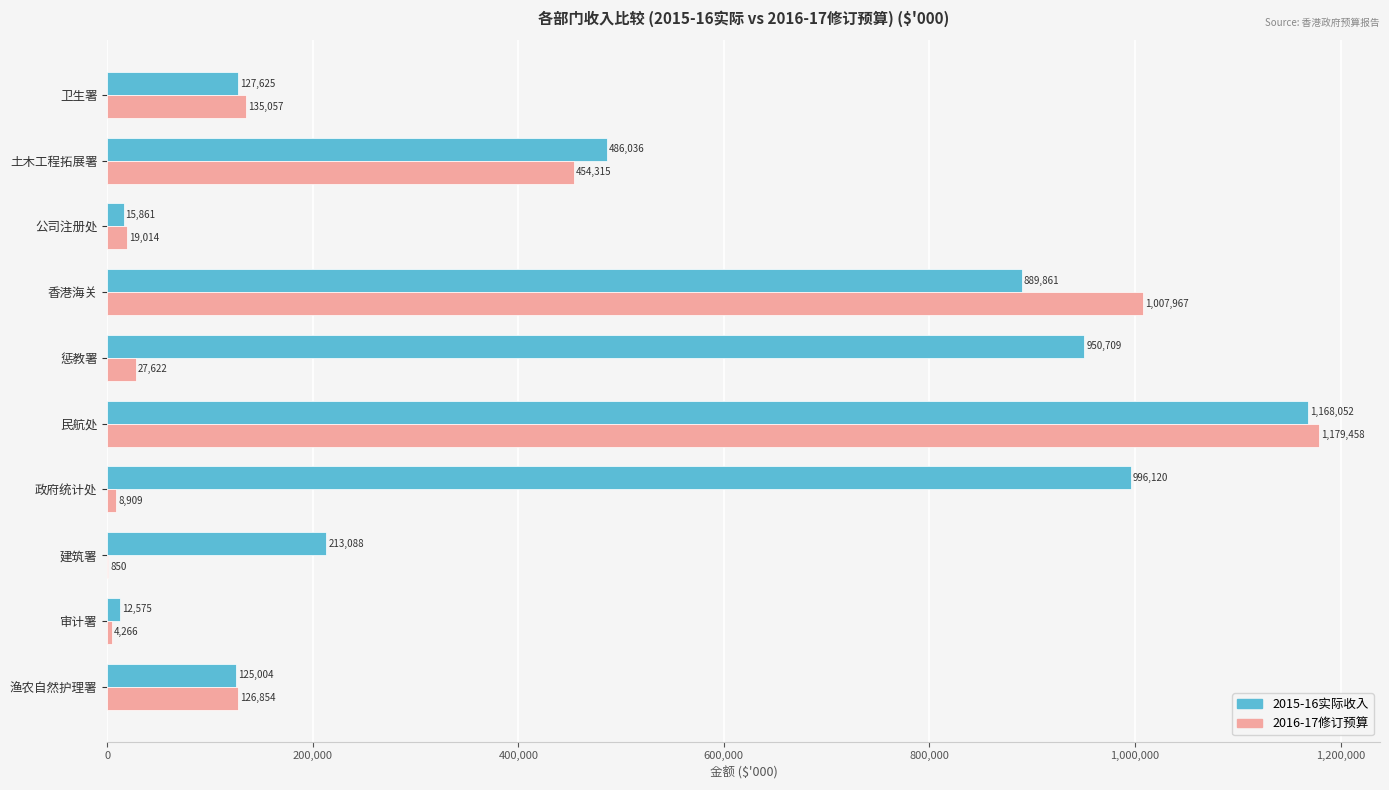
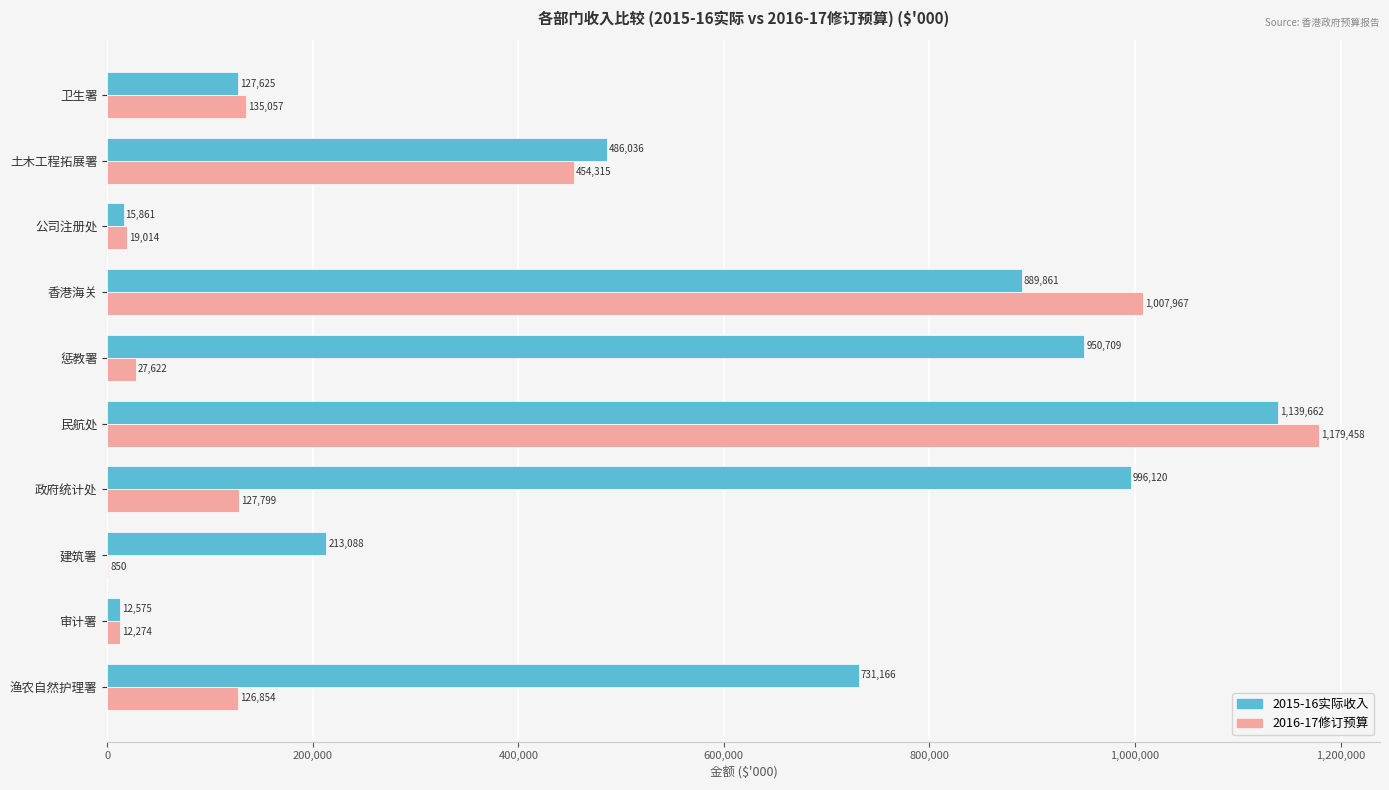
  {
    "2015-16实际收入": {
      "卫生署": "127,625",
      "土木工程拓展署": "486,036",
      "公司注册处": "15,861",
      "香港海关": "889,861",
      "惩教署": "950,709",
-     "民航处": "1,168,052",
+     "民航处": "1,139,662",
      "政府统计处": "996,120",
      "建筑署": "213,088",
      "审计署": "12,575",
-     "渔农自然护理署": "125,004"
+     "渔农自然护理署": "731,166"
    },
    "2016-17修订预算": {
      "卫生署": "135,057",
      "土木工程拓展署": "454,315",
      "公司注册处": "19,014",
      "香港海关": "1,007,967",
      "惩教署": "27,622",
      "民航处": "1,179,458",
-     "政府统计处": "8,909",
+     "政府统计处": "127,799",
      "建筑署": "850",
-     "审计署": "4,266",
+     "审计署": "12,274",
      "渔农自然护理署": "126,854"
    }
  }
